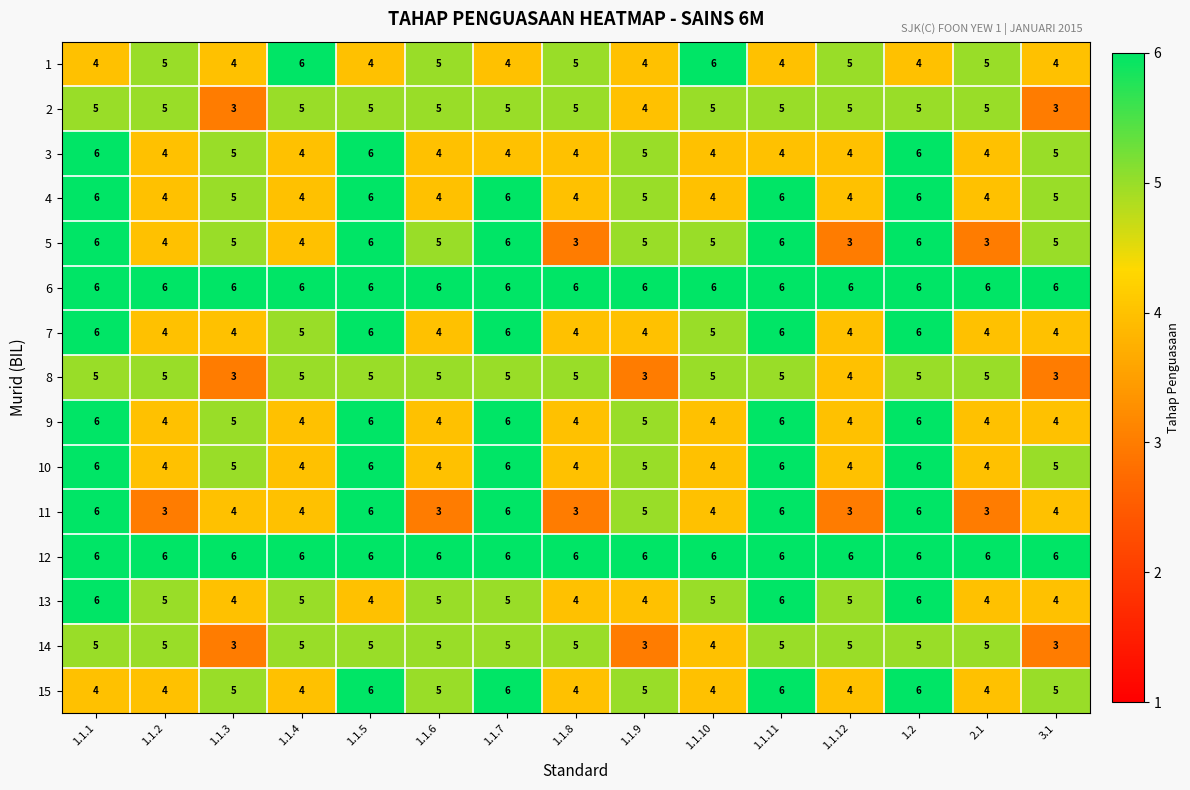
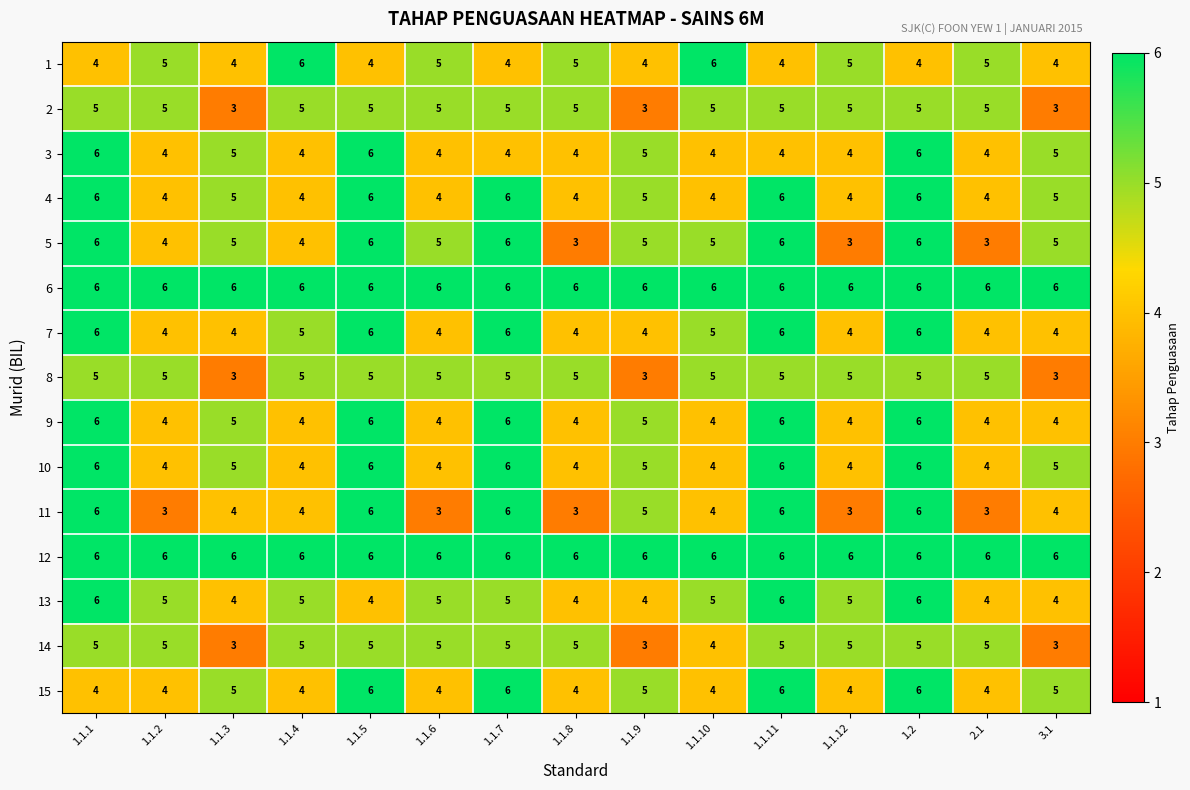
  {
    "2": {
      "1.1.1": 5,
      "1.1.2": 5,
      "1.1.3": 3,
      "1.1.4": 5,
      "1.1.5": 5,
      "1.1.6": 5,
      "1.1.7": 5,
      "1.1.8": 5,
-     "1.1.9": 4,
+     "1.1.9": 3,
      "1.1.10": 5,
      "1.1.11": 5,
      "1.1.12": 5,
      "1.2": 5,
      "2.1": 5,
      "3.1": 3
    },
    "8": {
      "1.1.1": 5,
      "1.1.2": 5,
      "1.1.3": 3,
      "1.1.4": 5,
      "1.1.5": 5,
      "1.1.6": 5,
      "1.1.7": 5,
      "1.1.8": 5,
      "1.1.9": 3,
      "1.1.10": 5,
      "1.1.11": 5,
-     "1.1.12": 4,
+     "1.1.12": 5,
      "1.2": 5,
      "2.1": 5,
      "3.1": 3
    },
    "15": {
      "1.1.1": 4,
      "1.1.2": 4,
      "1.1.3": 5,
      "1.1.4": 4,
      "1.1.5": 6,
-     "1.1.6": 5,
+     "1.1.6": 4,
      "1.1.7": 6,
      "1.1.8": 4,
      "1.1.9": 5,
      "1.1.10": 4,
      "1.1.11": 6,
      "1.1.12": 4,
      "1.2": 6,
      "2.1": 4,
      "3.1": 5
    }
  }
